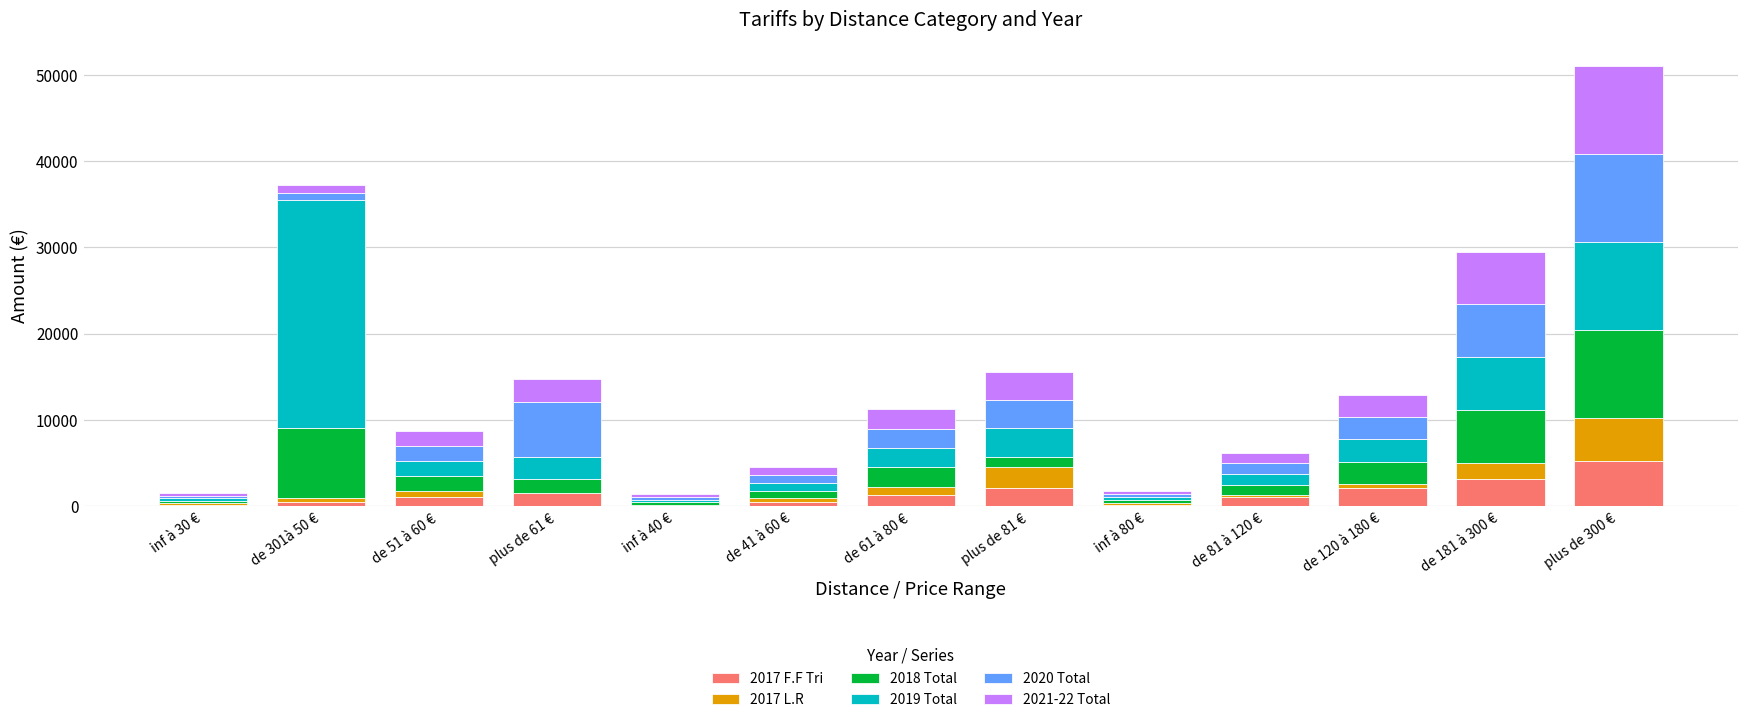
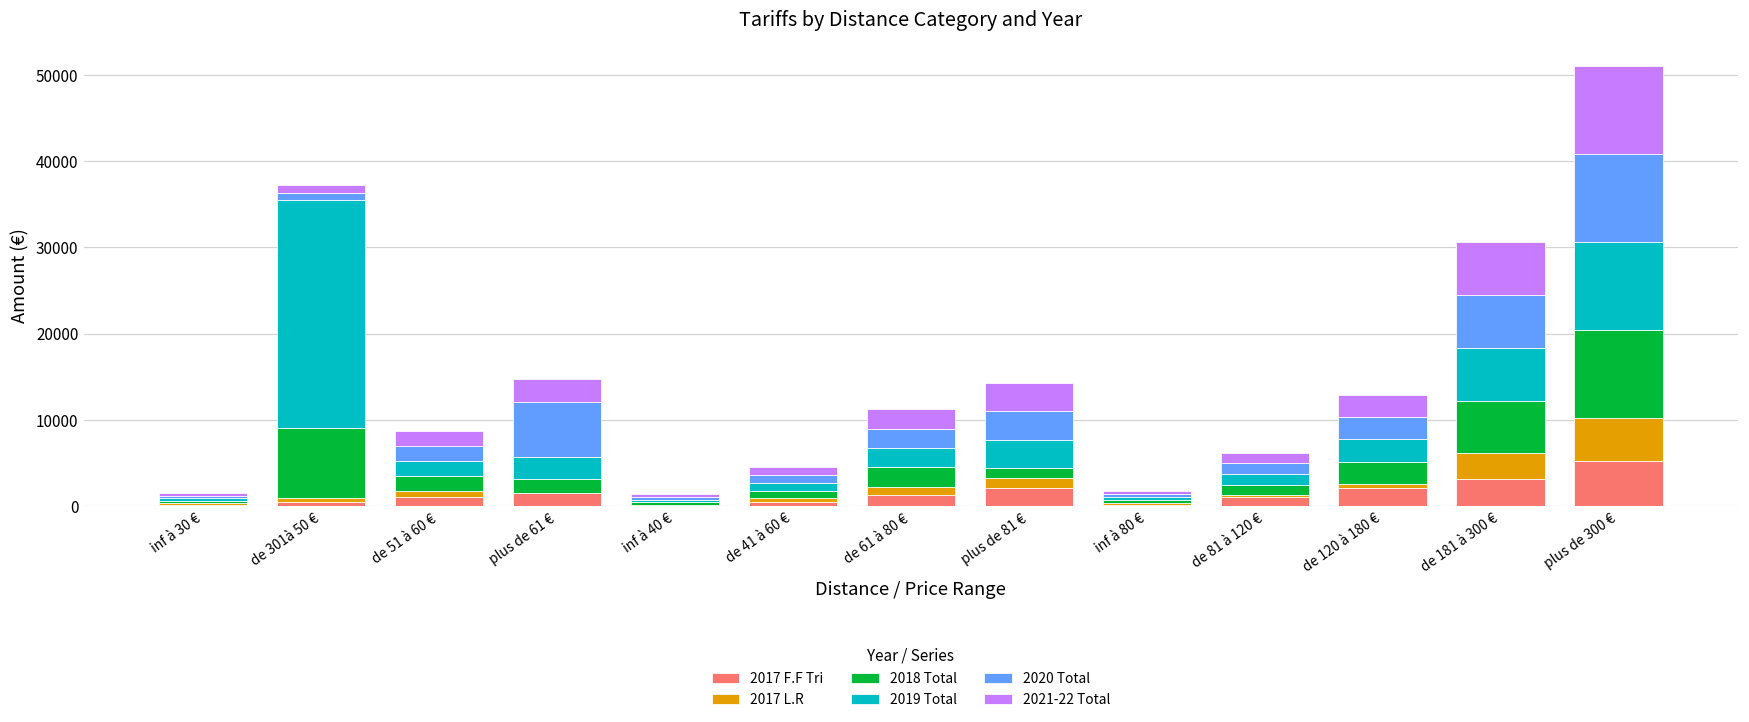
  {
    "2017 F.F Tri": {
      "de 301à 50 €": 1000,
      "de 51 à 60 €": 1000,
      "plus de 61 €": 2000,
      "inf à 40 €": 0,
      "de 41 à 60 €": 1000,
      "de 61 à 80 €": 1000,
      "plus de 81 €": 2000,
      "de 81 à 120 €": 1000,
      "de 120 à 180 €": 2000,
      "de 181 à 300 €": 3000,
      "plus de 300 €": 5000
    },
    "2017 L.R": {
-     "plus de 81 €": 3000,
-     "de 181 à 300 €": 2000
+     "plus de 81 €": 1000,
+     "de 181 à 300 €": 3000
    },
    "2018 Total": {
      "de 301à 50 €": 8000,
      "de 51 à 60 €": 2000,
      "plus de 61 €": 2000,
      "de 41 à 60 €": 1000,
      "de 61 à 80 €": 2000,
      "plus de 81 €": 1000,
      "inf à 80 €": 0,
      "de 81 à 120 €": 1000,
      "de 120 à 180 €": 3000,
      "de 181 à 300 €": 6000,
      "plus de 300 €": 10000
    },
    "2019 Total": {
      "de 301à 50 €": 26000,
      "de 51 à 60 €": 2000,
      "plus de 61 €": 3000,
      "de 41 à 60 €": 1000,
      "de 61 à 80 €": 2000,
      "plus de 81 €": 3000,
      "inf à 80 €": 0,
      "de 81 à 120 €": 1000,
      "de 120 à 180 €": 3000,
      "de 181 à 300 €": 6000,
      "plus de 300 €": 10000
    },
    "2020 Total": {
      "de 301à 50 €": 1000,
      "de 51 à 60 €": 2000,
      "plus de 61 €": 6000,
      "de 41 à 60 €": 1000,
      "de 61 à 80 €": 2000,
      "plus de 81 €": 3000,
      "inf à 80 €": 0,
      "de 81 à 120 €": 1000,
      "de 120 à 180 €": 3000,
      "de 181 à 300 €": 6000,
      "plus de 300 €": 10000
    },
    "2021-22 Total": {
      "de 301à 50 €": 1000,
      "de 51 à 60 €": 2000,
      "plus de 61 €": 3000,
      "de 41 à 60 €": 1000,
      "de 61 à 80 €": 2000,
      "plus de 81 €": 3000,
      "inf à 80 €": 0,
      "de 81 à 120 €": 1000,
      "de 120 à 180 €": 3000,
      "de 181 à 300 €": 6000,
      "plus de 300 €": 10000
    }
  }
